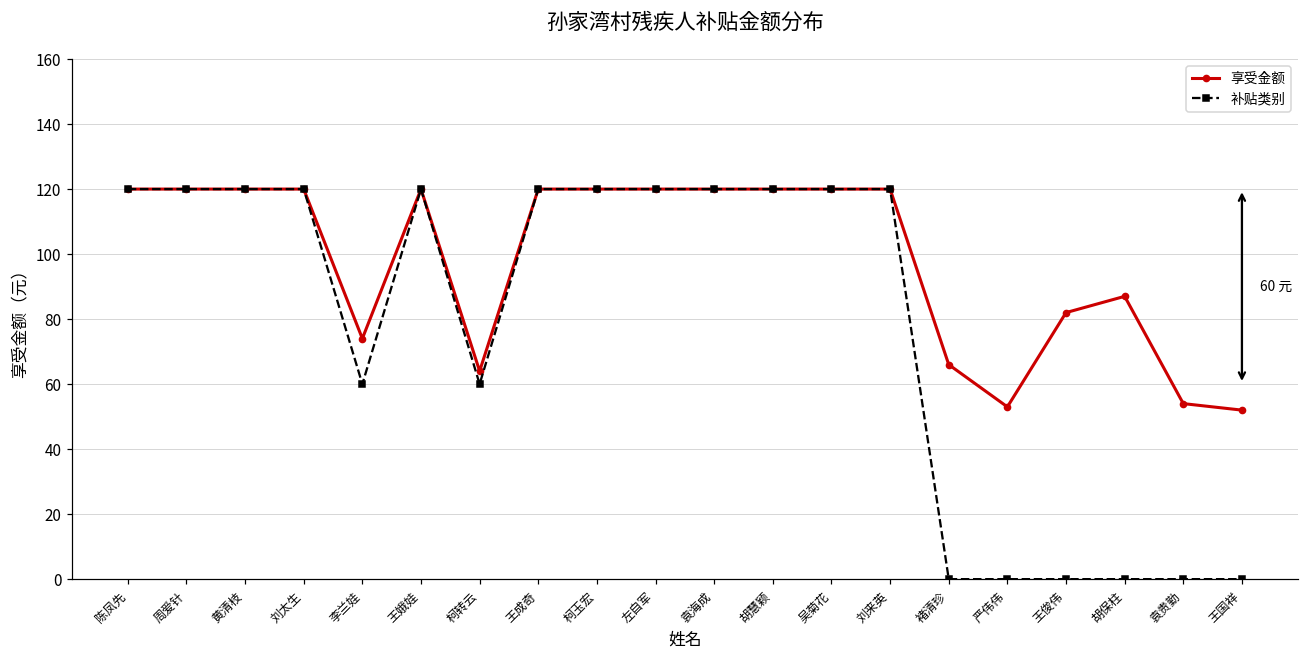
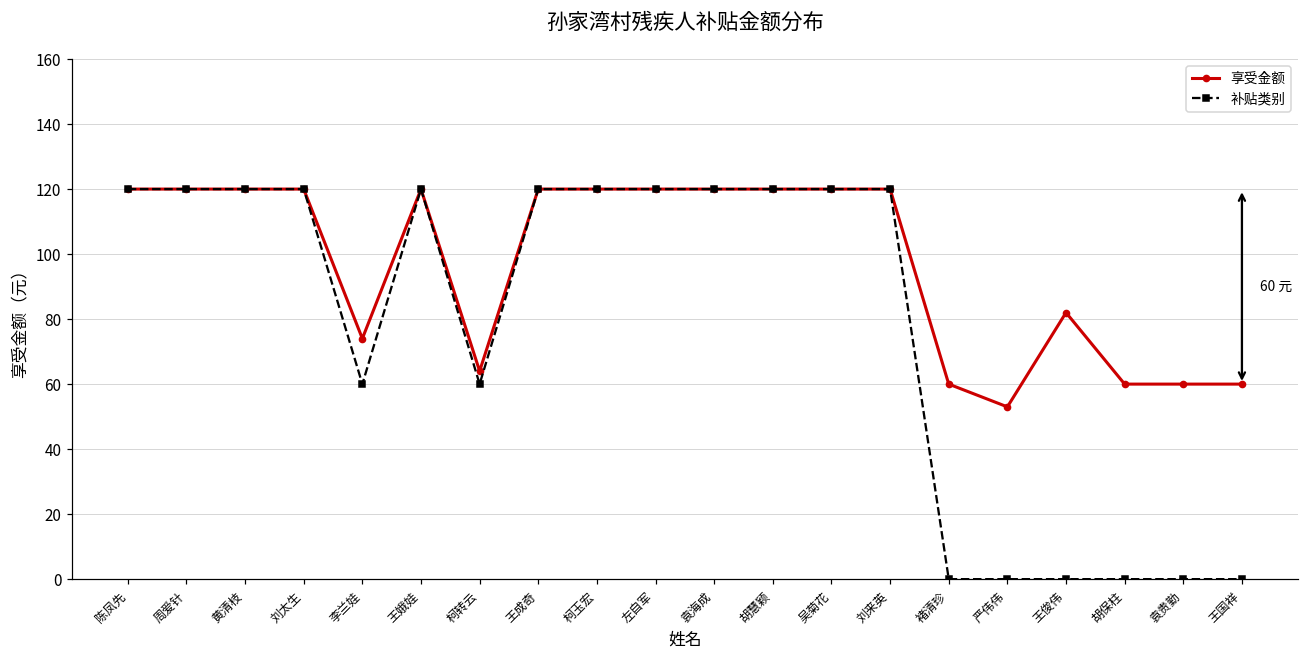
  {
    "享受金额": {
      "李兰娃": 74,
      "柯转云": 64,
-     "褚清珍": 66,
+     "褚清珍": 60,
      "严伟伟": 53,
      "王俊伟": 82,
-     "胡保柱": 87,
-     "袁贵勤": 54,
-     "王国祥": 52
+     "胡保柱": 60,
+     "袁贵勤": 60,
+     "王国祥": 60
    },
    "补贴类别": {
      "李兰娃": 60,
      "柯转云": 60,
      "褚清珍": 0,
      "严伟伟": 0,
      "王俊伟": 0,
      "胡保柱": 0,
      "袁贵勤": 0,
      "王国祥": 0
    }
  }
